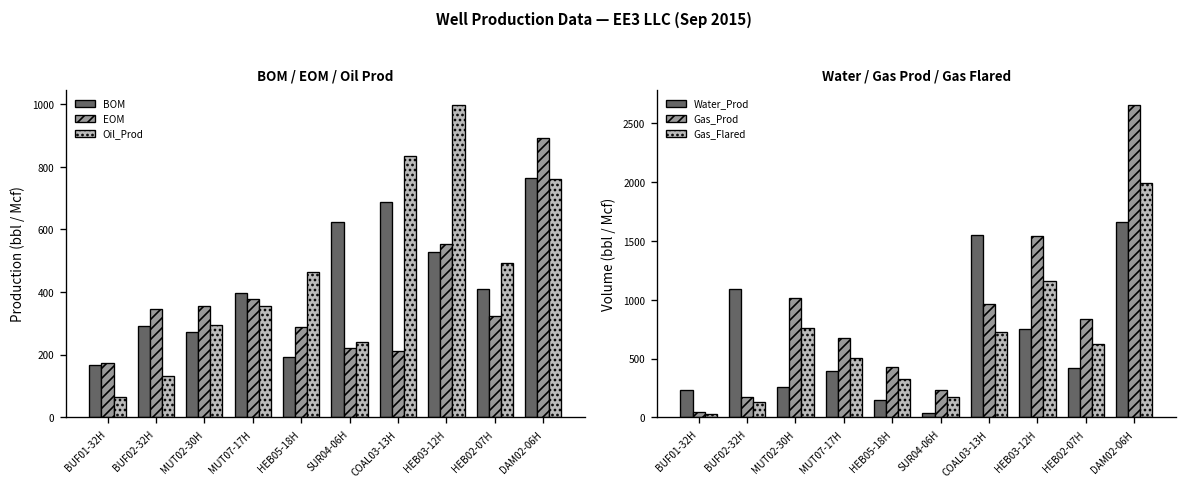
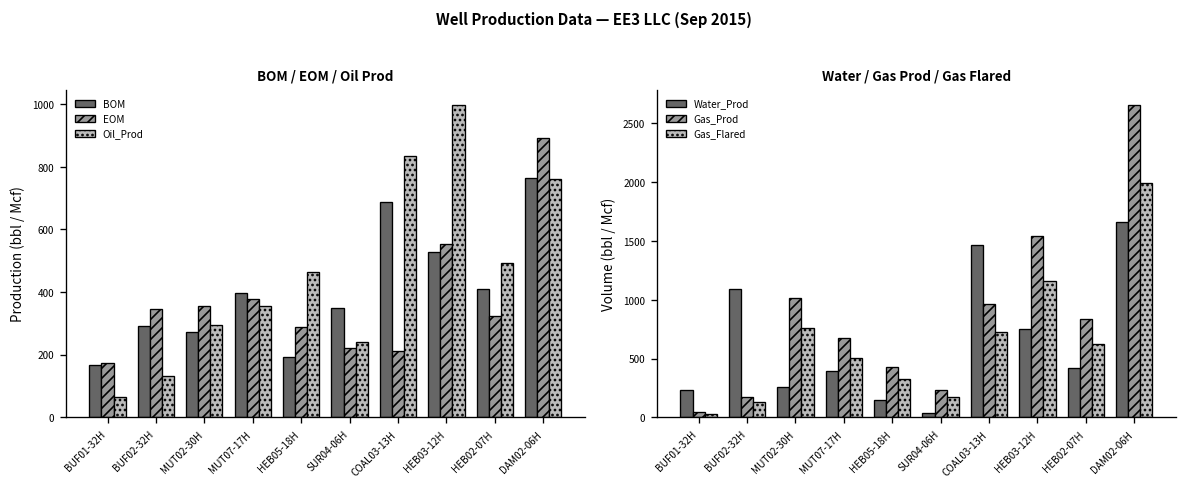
  {
    "BOM / EOM / Oil Prod": {
      "BOM": {
        "BUF01-32H": 170,
        "BUF02-32H": 290,
        "MUT02-30H": 270,
        "MUT07-17H": 400,
        "HEB05-18H": 190,
-       "SUR04-06H": 620,
+       "SUR04-06H": 350,
        "COAL03-13H": 690,
        "HEB03-12H": 530,
        "HEB02-07H": 410,
        "DAM02-06H": 760
      }
    },
    "Water / Gas Prod / Gas Flared": {
      "Water_Prod": {
        "BUF01-32H": 200,
        "BUF02-32H": 1100,
        "MUT02-30H": 300,
        "MUT07-17H": 400,
        "HEB05-18H": 100,
        "SUR04-06H": 0,
-       "COAL03-13H": 1550,
+       "COAL03-13H": 1470,
        "HEB03-12H": 800,
        "HEB02-07H": 400,
        "DAM02-06H": 1700
      }
    }
  }
